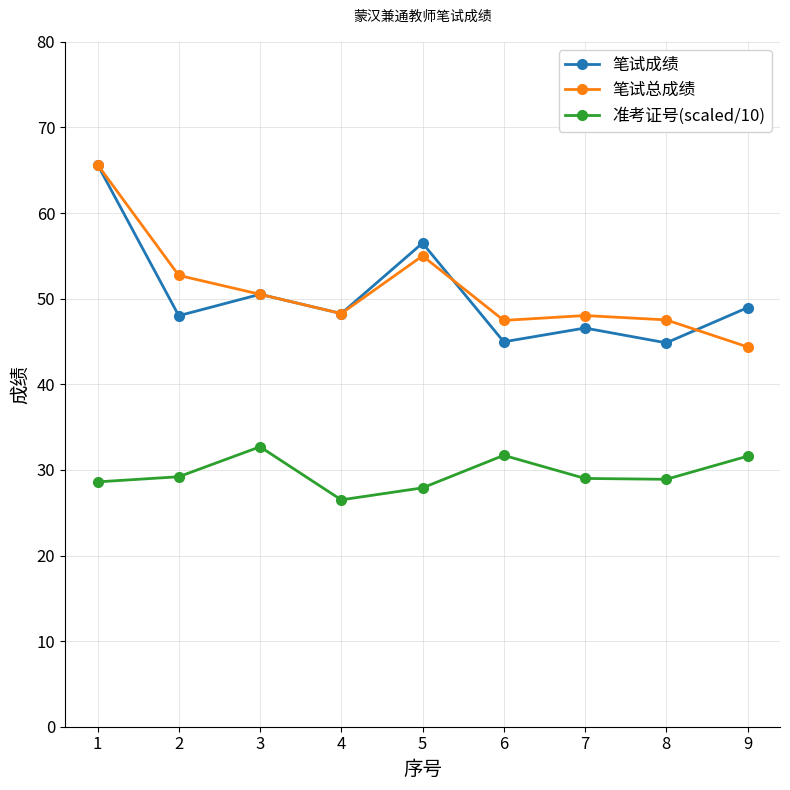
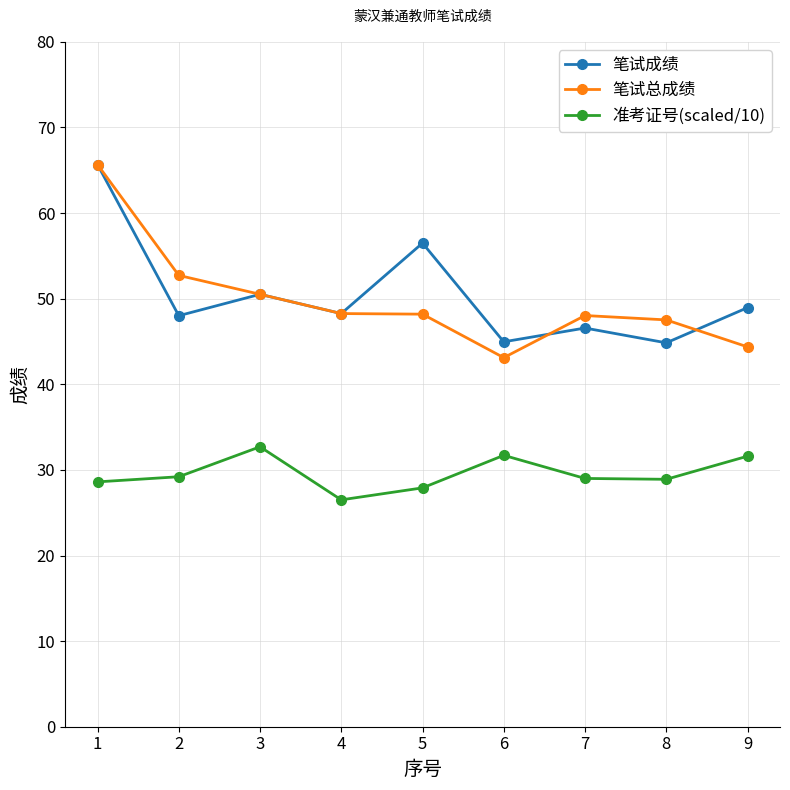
  {
    "笔试成绩": {
      "2": 48,
      "5": 56,
      "6": 45,
      "7": 47,
      "8": 45,
      "9": 49
    },
    "笔试总成绩": {
      "2": 53,
-     "5": 55,
-     "6": 47,
+     "5": 48,
+     "6": 43,
      "7": 48,
      "8": 48,
      "9": 44
    },
    "准考证号(scaled/10)": {
      "1": 29,
      "2": 29,
      "3": 33,
      "4": 27,
      "5": 28,
      "6": 32,
      "7": 29,
      "8": 29,
      "9": 32
    }
  }
